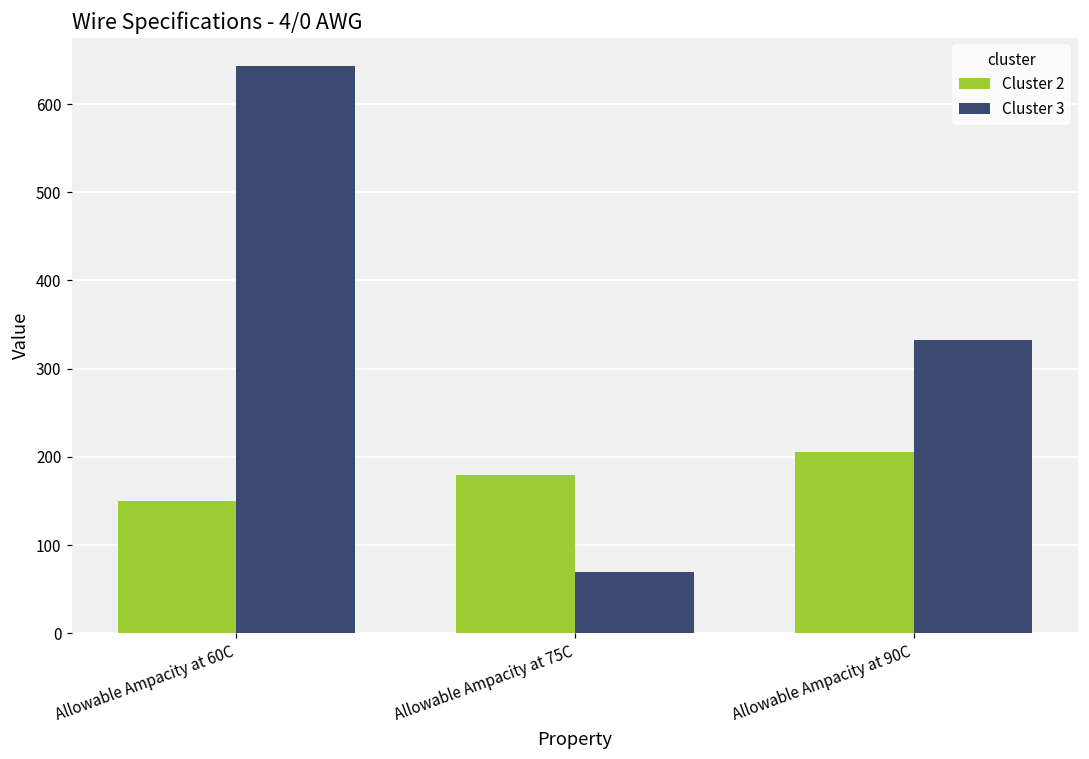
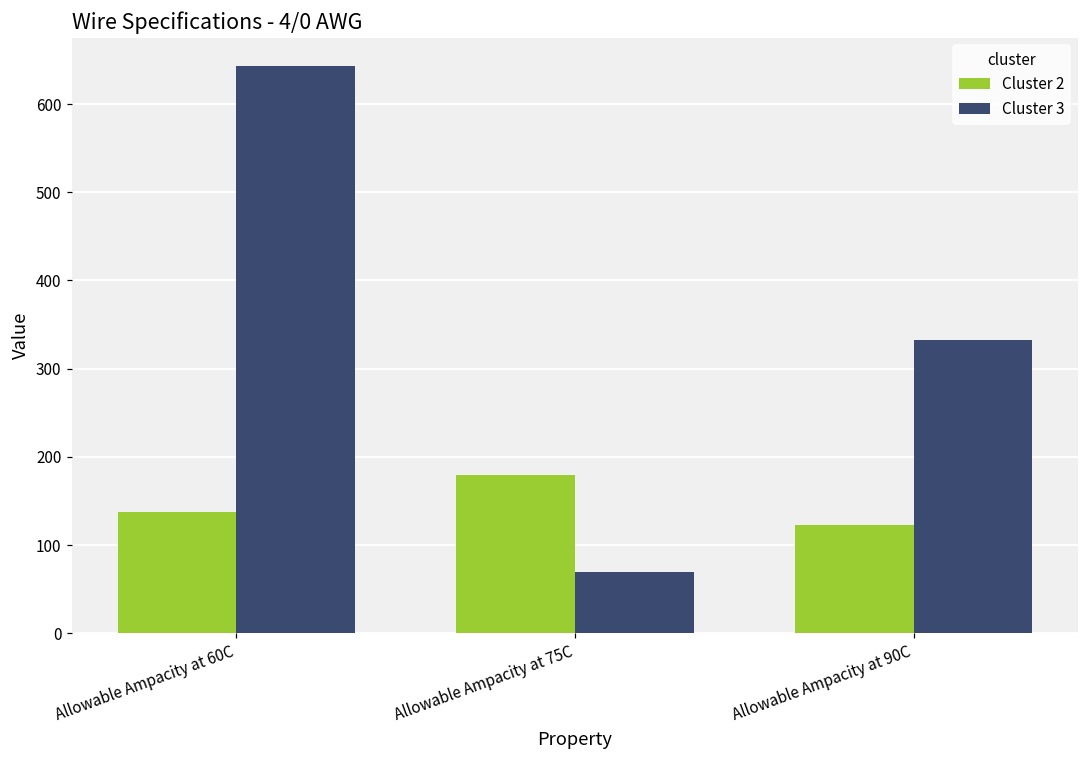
  {
    "Cluster 2": {
-     "Allowable Ampacity at 60C": 150,
+     "Allowable Ampacity at 60C": 140,
      "Allowable Ampacity at 75C": 180,
-     "Allowable Ampacity at 90C": 210
+     "Allowable Ampacity at 90C": 120
    },
    "Cluster 3": {
      "Allowable Ampacity at 60C": 640,
      "Allowable Ampacity at 75C": 70,
      "Allowable Ampacity at 90C": 330
    }
  }
